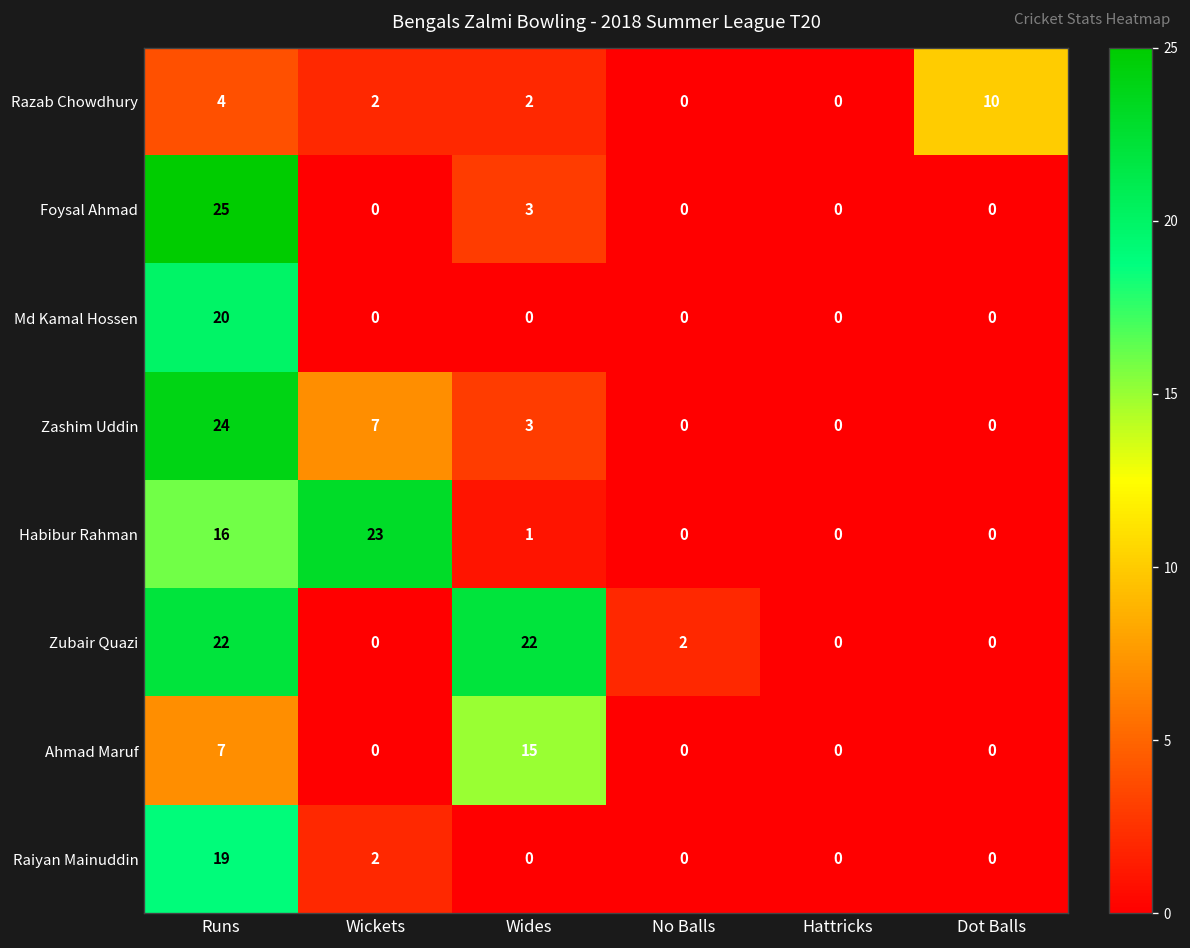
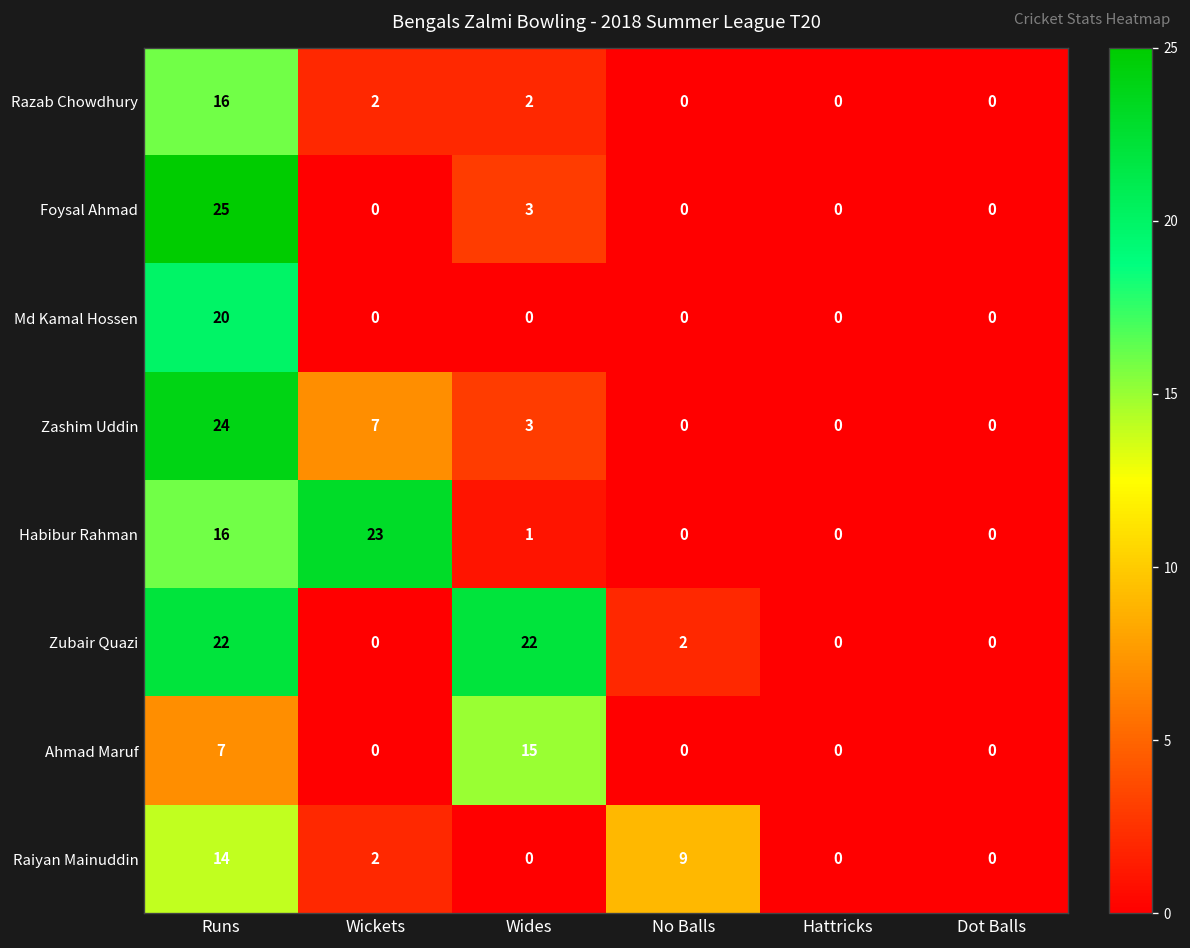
  {
    "Razab Chowdhury": {
-     "Runs": 4,
+     "Runs": 16,
      "Wickets": 2,
      "Wides": 2,
      "No Balls": 0,
      "Hattricks": 0,
-     "Dot Balls": 10
+     "Dot Balls": 0
    },
    "Foysal Ahmad": {
      "Runs": 25,
      "Wickets": 0,
      "Wides": 3,
      "No Balls": 0,
      "Hattricks": 0,
      "Dot Balls": 0
    },
    "Md Kamal Hossen": {
      "Runs": 20,
      "Wickets": 0,
      "Wides": 0,
      "No Balls": 0,
      "Hattricks": 0,
      "Dot Balls": 0
    },
    "Zashim Uddin": {
      "Runs": 24,
      "Wickets": 7,
      "Wides": 3,
      "No Balls": 0,
      "Hattricks": 0,
      "Dot Balls": 0
    },
    "Habibur Rahman": {
      "Runs": 16,
      "Wickets": 23,
      "Wides": 1,
      "No Balls": 0,
      "Hattricks": 0,
      "Dot Balls": 0
    },
    "Zubair Quazi": {
      "Runs": 22,
      "Wickets": 0,
      "Wides": 22,
      "No Balls": 2,
      "Hattricks": 0,
      "Dot Balls": 0
    },
    "Ahmad Maruf": {
      "Runs": 7,
      "Wickets": 0,
      "Wides": 15,
      "No Balls": 0,
      "Hattricks": 0,
      "Dot Balls": 0
    },
    "Raiyan Mainuddin": {
-     "Runs": 19,
+     "Runs": 14,
      "Wickets": 2,
      "Wides": 0,
-     "No Balls": 0,
+     "No Balls": 9,
      "Hattricks": 0,
      "Dot Balls": 0
    }
  }
